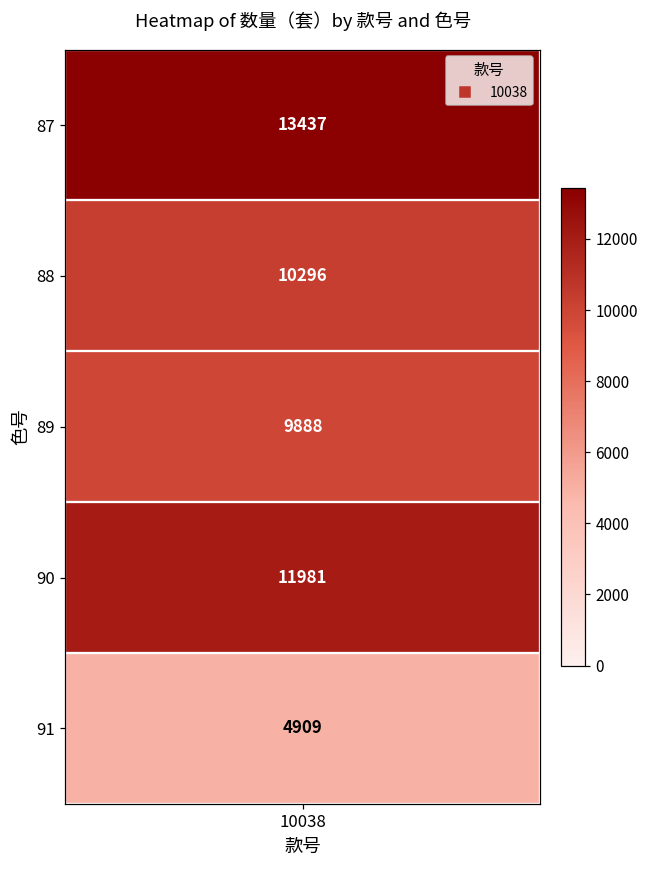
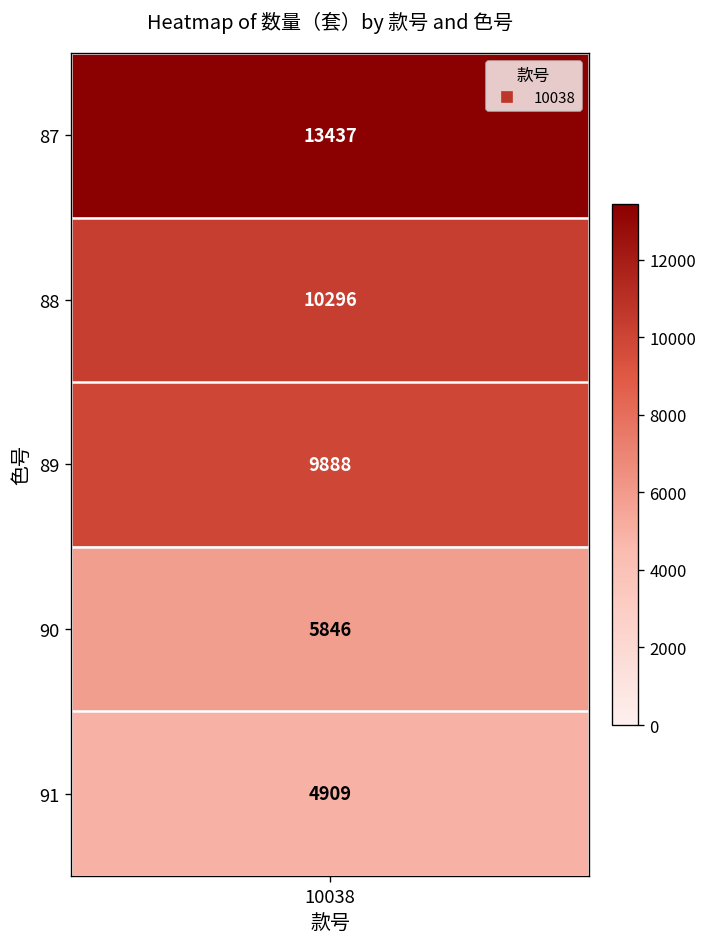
  {
    "87": {
      "10038": 13437
    },
    "88": {
      "10038": 10296
    },
    "89": {
      "10038": 9888
    },
    "90": {
-     "10038": 11981
+     "10038": 5846
    },
    "91": {
      "10038": 4909
    }
  }
